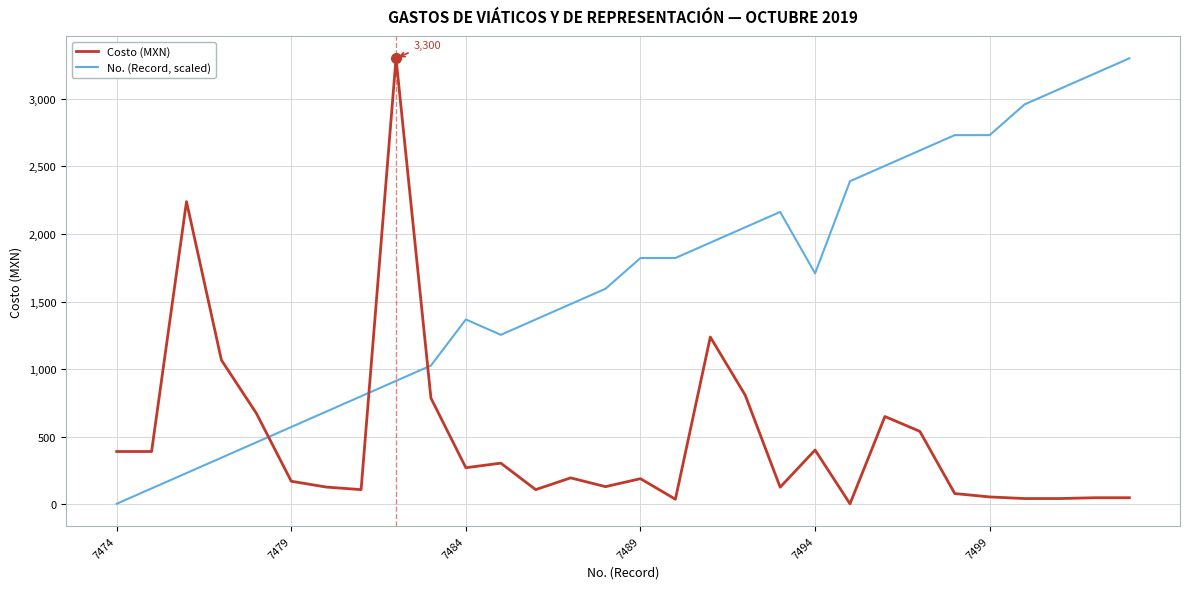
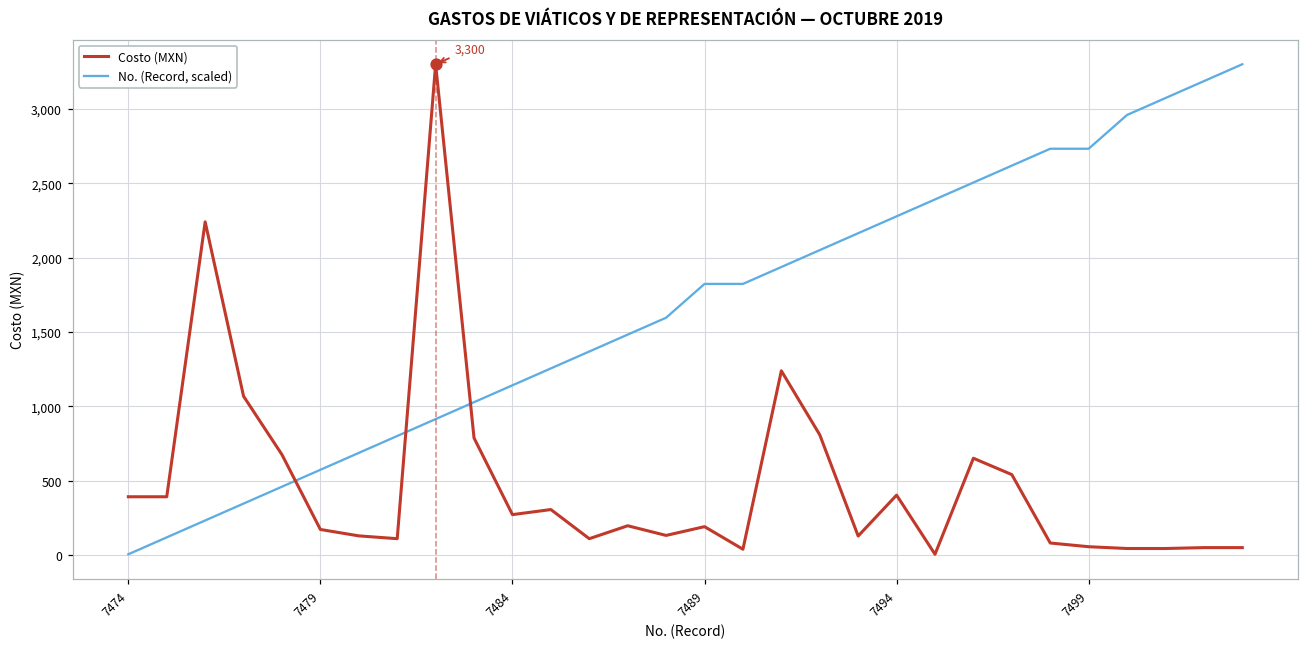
  {
    "No. (Record, scaled)": {
      "7474": "0",
      "7479": "570",
-     "7484": "1,370",
+     "7484": "1,140",
      "7489": "1,820",
-     "7494": "1,710",
+     "7494": "2,280",
      "7499": "2,730"
    }
  }
